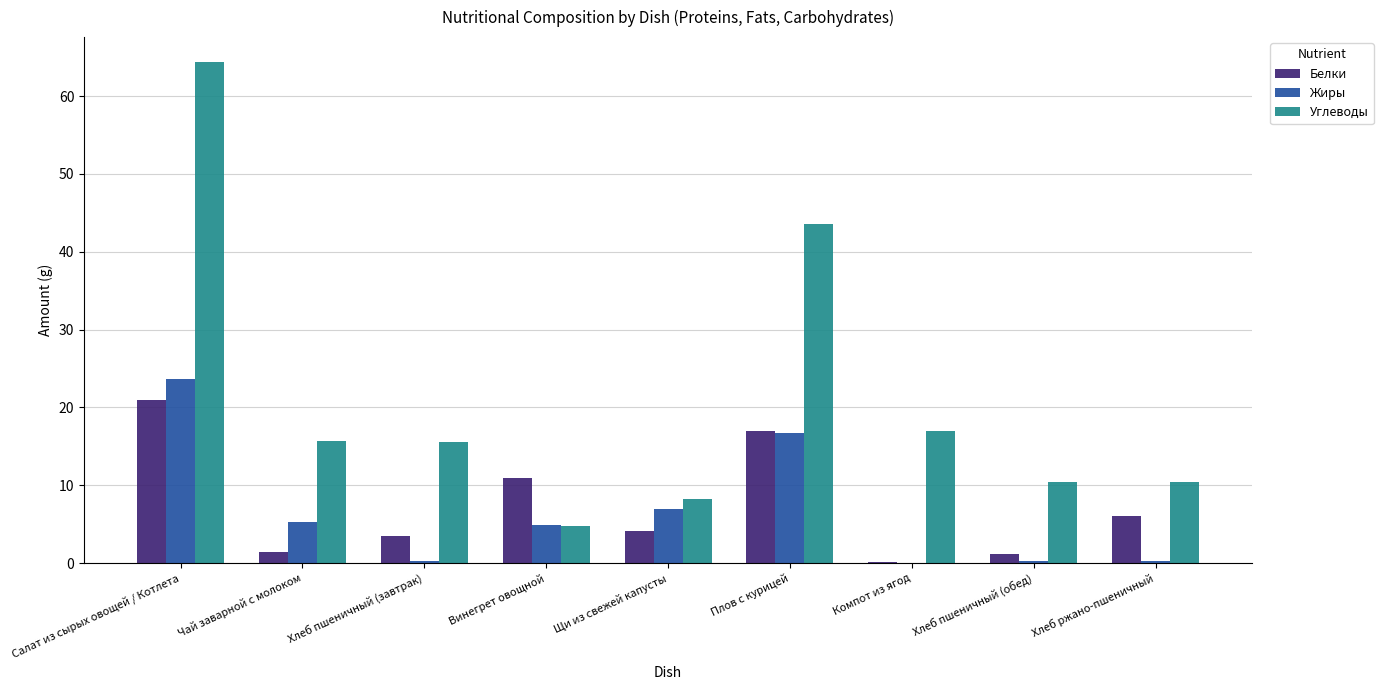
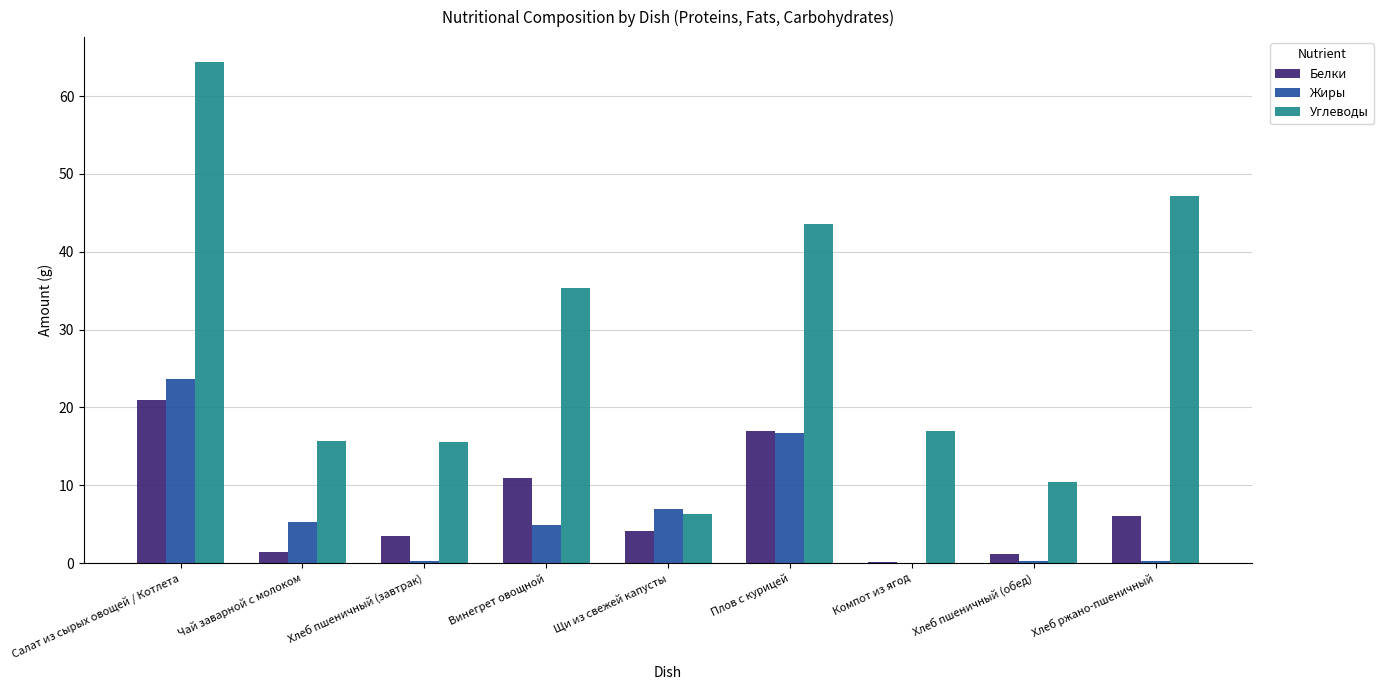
  {
    "Белки": {
      "Салат из сырых овощей / Котлета": 21,
      "Чай заварной с молоком": 1,
      "Хлеб пшеничный (завтрак)": 4,
      "Винегрет овощной": 11,
      "Щи из свежей капусты": 4,
      "Плов с курицей": 17,
      "Хлеб пшеничный (обед)": 1,
      "Хлеб ржано-пшеничный": 6
    },
    "Жиры": {
      "Салат из сырых овощей / Котлета": 24,
      "Чай заварной с молоком": 5,
      "Винегрет овощной": 5,
      "Щи из свежей капусты": 7,
      "Плов с курицей": 17
    },
    "Углеводы": {
      "Салат из сырых овощей / Котлета": 64,
      "Чай заварной с молоком": 16,
      "Хлеб пшеничный (завтрак)": 16,
-     "Винегрет овощной": 5,
-     "Щи из свежей капусты": 8,
+     "Винегрет овощной": 35,
+     "Щи из свежей капусты": 6,
      "Плов с курицей": 44,
      "Компот из ягод": 17,
      "Хлеб пшеничный (обед)": 10,
-     "Хлеб ржано-пшеничный": 10
+     "Хлеб ржано-пшеничный": 47
    }
  }
